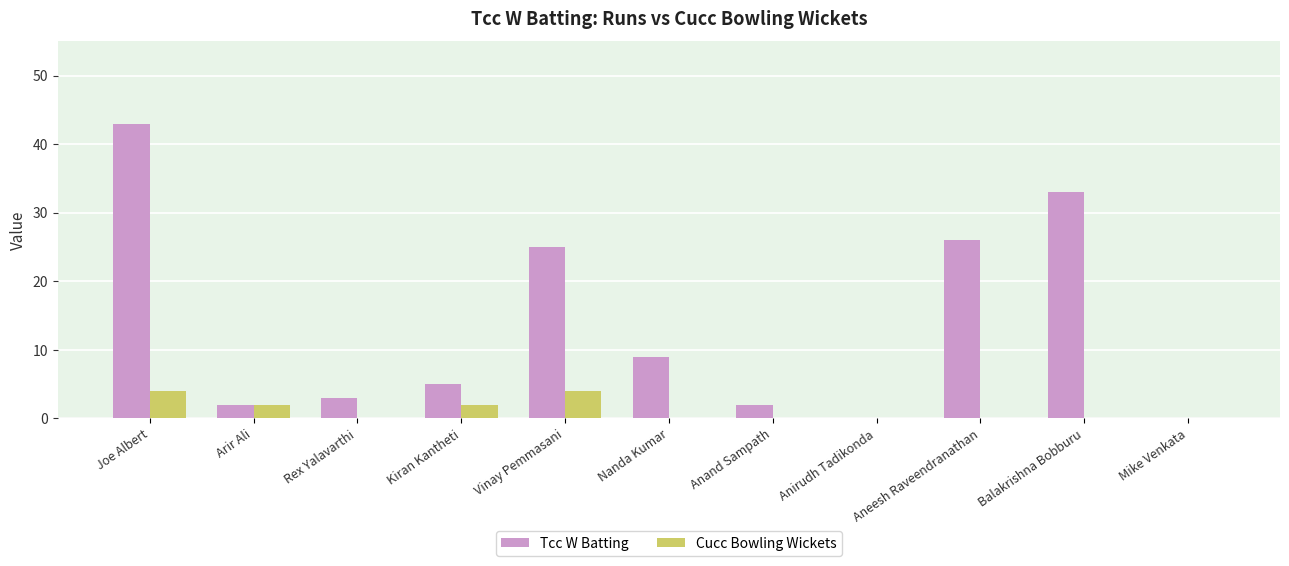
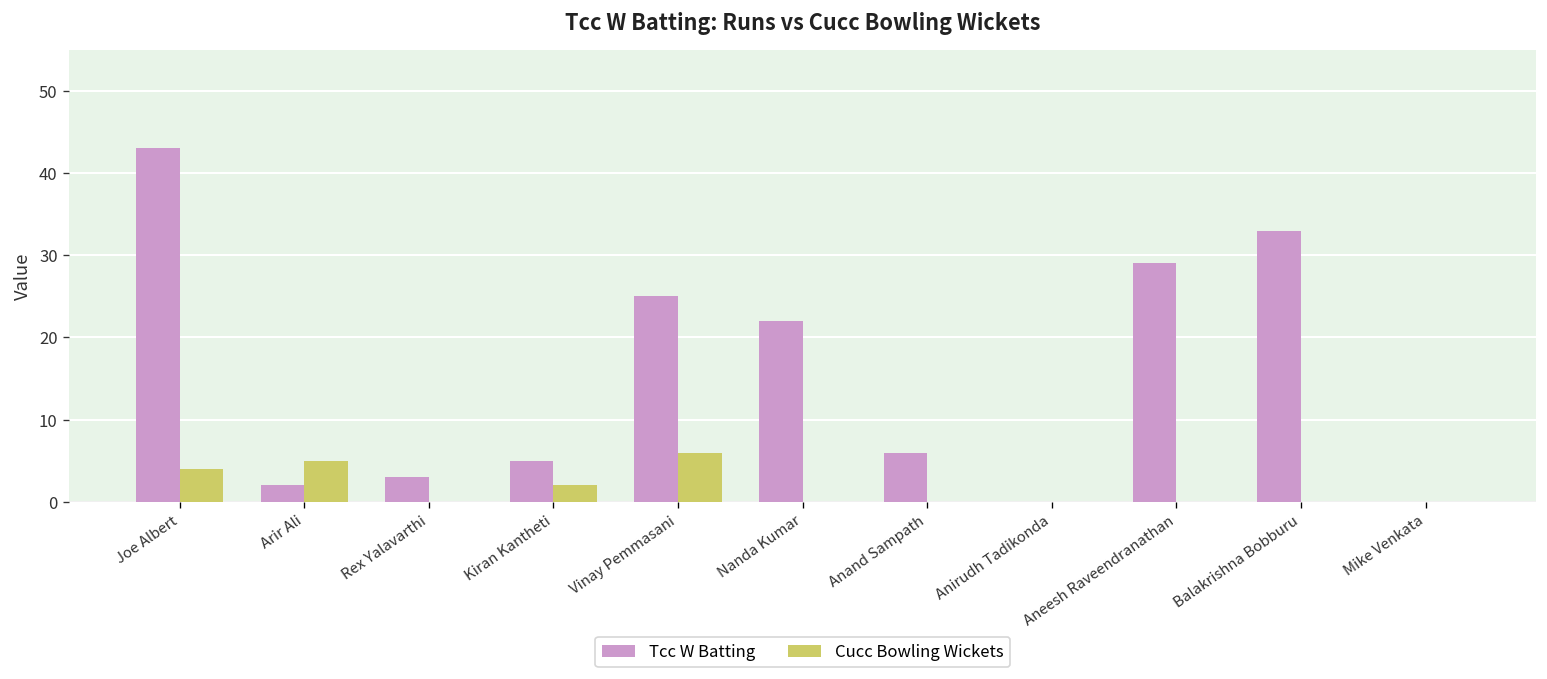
  {
    "Tcc W Batting": {
      "Joe Albert": 43,
      "Arir Ali": 2,
      "Rex Yalavarthi": 3,
      "Kiran Kantheti": 5,
      "Vinay Pemmasani": 25,
-     "Nanda Kumar": 9,
-     "Anand Sampath": 2,
+     "Nanda Kumar": 22,
+     "Anand Sampath": 6,
      "Anirudh Tadikonda": 0,
-     "Aneesh Raveendranathan": 26,
+     "Aneesh Raveendranathan": 29,
      "Balakrishna Bobburu": 33,
      "Mike Venkata": 0
    },
    "Cucc Bowling Wickets": {
      "Joe Albert": 4,
-     "Arir Ali": 2,
+     "Arir Ali": 5,
      "Rex Yalavarthi": 0,
      "Kiran Kantheti": 2,
-     "Vinay Pemmasani": 4,
+     "Vinay Pemmasani": 6,
      "Nanda Kumar": 0,
      "Anand Sampath": 0,
      "Anirudh Tadikonda": 0,
      "Aneesh Raveendranathan": 0,
      "Balakrishna Bobburu": 0,
      "Mike Venkata": 0
    }
  }
